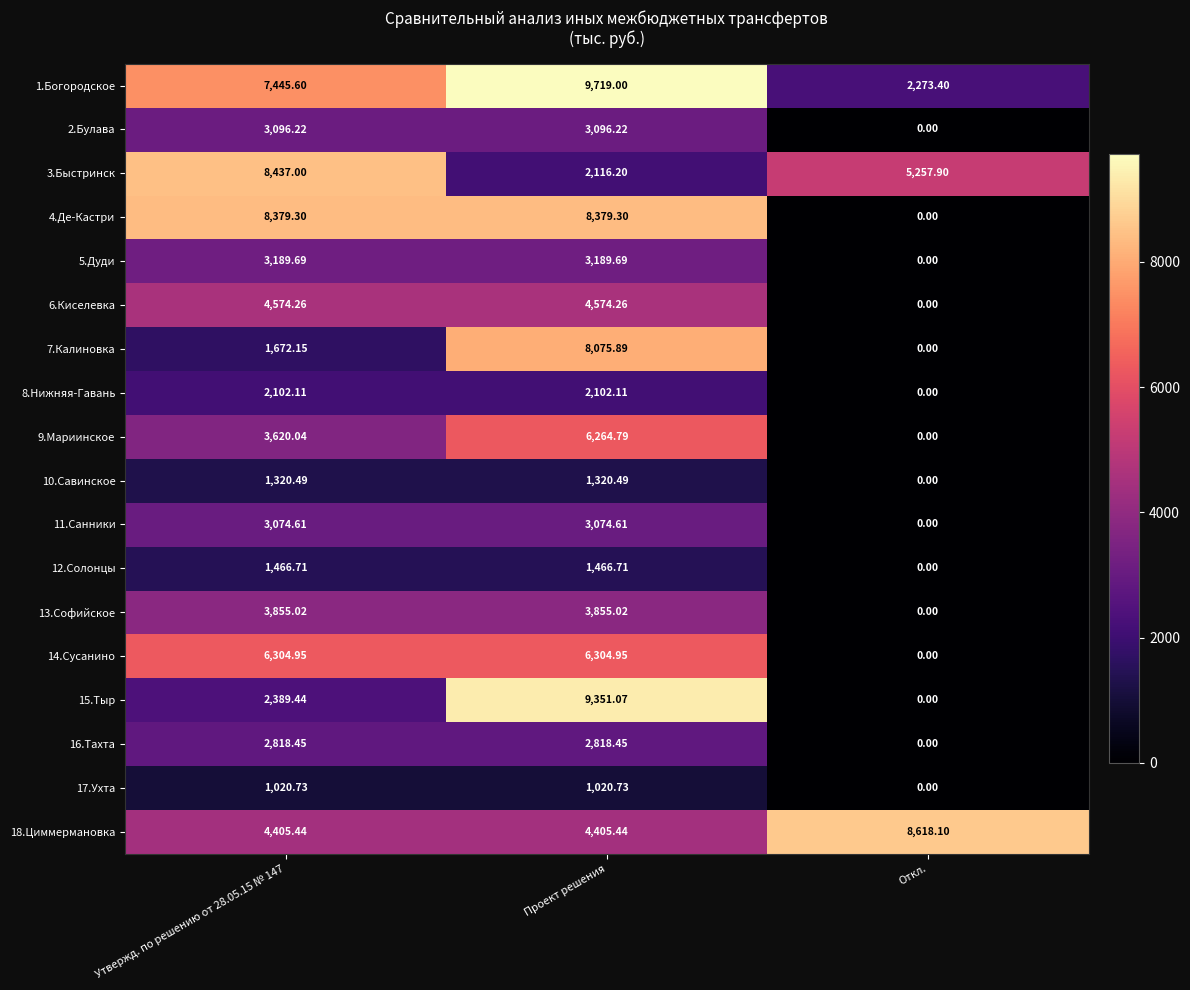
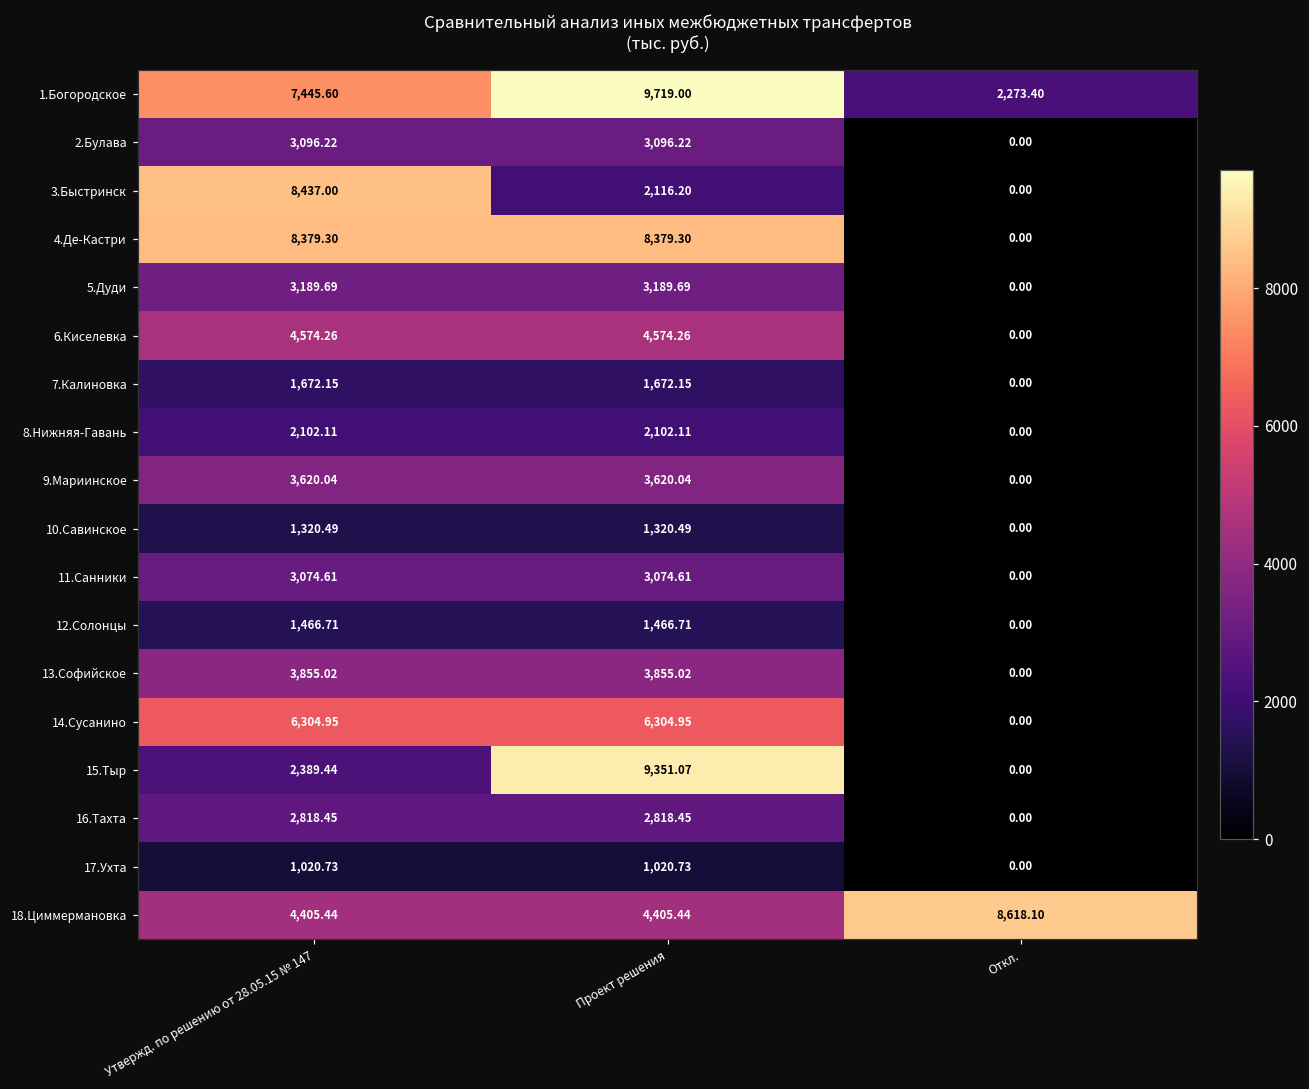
  {
    "1.Богородское": {
      "Утвержд. по решению от 28.05.15 № 147": "7,445.60",
      "Проект решения": "9,719.00",
      "Откл.": "2,273.40"
    },
    "2.Булава": {
      "Утвержд. по решению от 28.05.15 № 147": "3,096.22",
      "Проект решения": "3,096.22",
      "Откл.": "0.00"
    },
    "3.Быстринск": {
      "Утвержд. по решению от 28.05.15 № 147": "8,437.00",
      "Проект решения": "2,116.20",
-     "Откл.": "5,257.90"
+     "Откл.": "0.00"
    },
    "4.Де-Кастри": {
      "Утвержд. по решению от 28.05.15 № 147": "8,379.30",
      "Проект решения": "8,379.30",
      "Откл.": "0.00"
    },
    "5.Дуди": {
      "Утвержд. по решению от 28.05.15 № 147": "3,189.69",
      "Проект решения": "3,189.69",
      "Откл.": "0.00"
    },
    "6.Киселевка": {
      "Утвержд. по решению от 28.05.15 № 147": "4,574.26",
      "Проект решения": "4,574.26",
      "Откл.": "0.00"
    },
    "7.Калиновка": {
      "Утвержд. по решению от 28.05.15 № 147": "1,672.15",
-     "Проект решения": "8,075.89",
+     "Проект решения": "1,672.15",
      "Откл.": "0.00"
    },
    "8.Нижняя-Гавань": {
      "Утвержд. по решению от 28.05.15 № 147": "2,102.11",
      "Проект решения": "2,102.11",
      "Откл.": "0.00"
    },
    "9.Мариинское": {
      "Утвержд. по решению от 28.05.15 № 147": "3,620.04",
-     "Проект решения": "6,264.79",
+     "Проект решения": "3,620.04",
      "Откл.": "0.00"
    },
    "10.Савинское": {
      "Утвержд. по решению от 28.05.15 № 147": "1,320.49",
      "Проект решения": "1,320.49",
      "Откл.": "0.00"
    },
    "11.Санники": {
      "Утвержд. по решению от 28.05.15 № 147": "3,074.61",
      "Проект решения": "3,074.61",
      "Откл.": "0.00"
    },
    "12.Солонцы": {
      "Утвержд. по решению от 28.05.15 № 147": "1,466.71",
      "Проект решения": "1,466.71",
      "Откл.": "0.00"
    },
    "13.Софийское": {
      "Утвержд. по решению от 28.05.15 № 147": "3,855.02",
      "Проект решения": "3,855.02",
      "Откл.": "0.00"
    },
    "14.Сусанино": {
      "Утвержд. по решению от 28.05.15 № 147": "6,304.95",
      "Проект решения": "6,304.95",
      "Откл.": "0.00"
    },
    "15.Тыр": {
      "Утвержд. по решению от 28.05.15 № 147": "2,389.44",
      "Проект решения": "9,351.07",
      "Откл.": "0.00"
    },
    "16.Тахта": {
      "Утвержд. по решению от 28.05.15 № 147": "2,818.45",
      "Проект решения": "2,818.45",
      "Откл.": "0.00"
    },
    "17.Ухта": {
      "Утвержд. по решению от 28.05.15 № 147": "1,020.73",
      "Проект решения": "1,020.73",
      "Откл.": "0.00"
    },
    "18.Циммермановка": {
      "Утвержд. по решению от 28.05.15 № 147": "4,405.44",
      "Проект решения": "4,405.44",
      "Откл.": "8,618.10"
    }
  }
